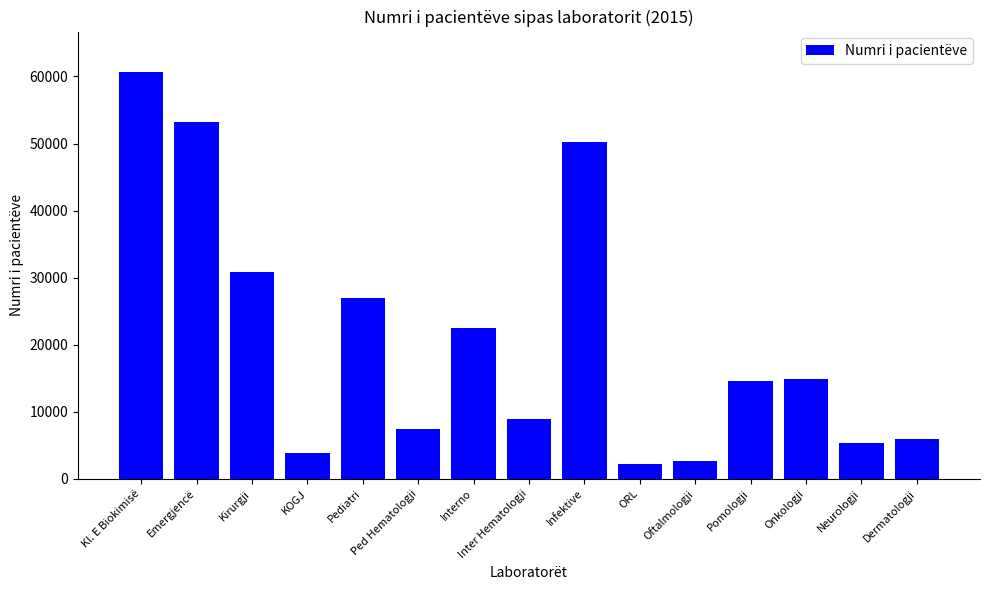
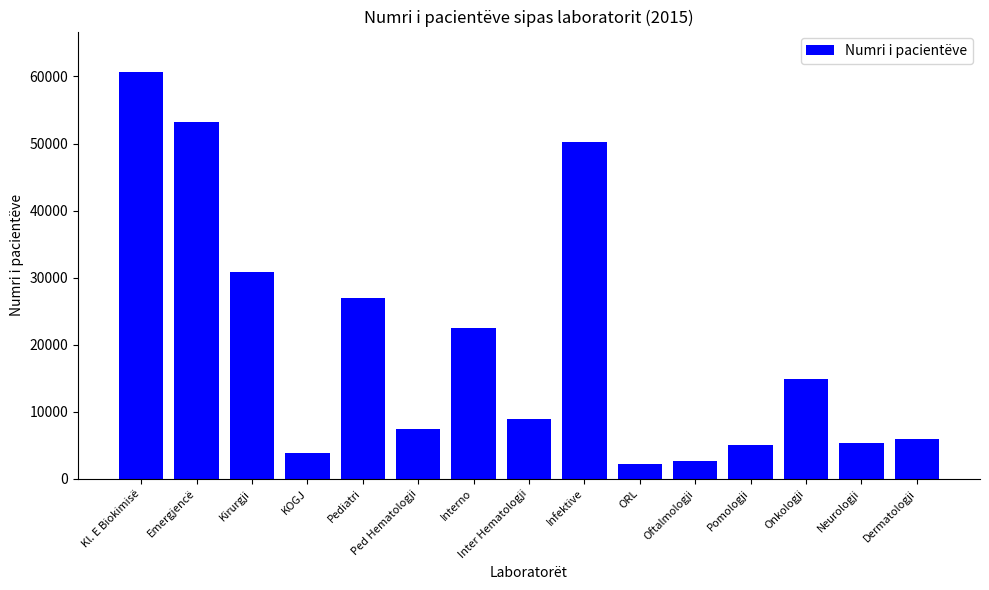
  {
    "Kl. E Biokimisë": 61000,
    "Emergjencë": 53000,
    "Kirurgji": 31000,
    "KOGJ": 4000,
    "Pediatri": 27000,
    "Ped Hematologji": 7000,
    "Interno": 23000,
    "Inter Hematologji": 9000,
    "Infektive": 50000,
    "ORL": 2000,
    "Oftalmologji": 3000,
-   "Pomologji": 15000,
+   "Pomologji": 5000,
    "Onkologji": 15000,
    "Neurologji": 5000,
    "Dermatologji": 6000
  }
